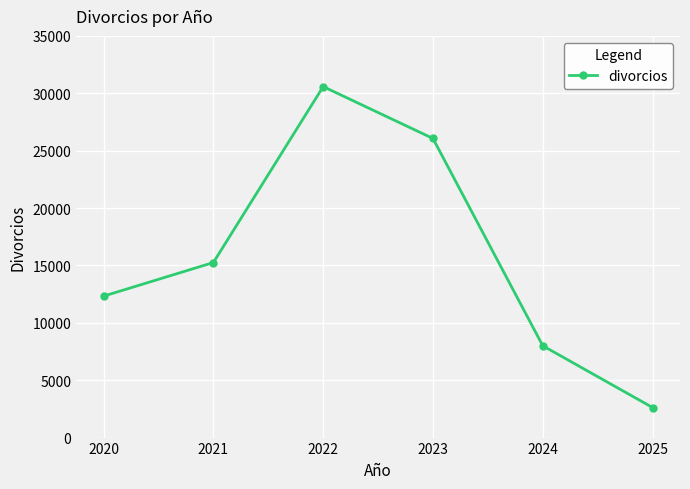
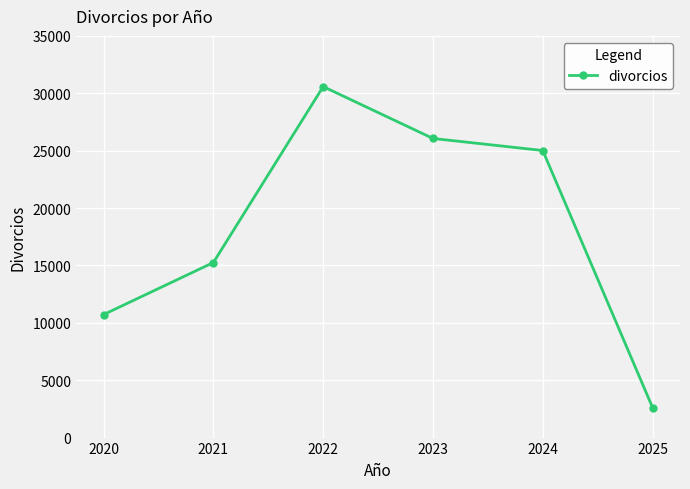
  {
-   "2020": 12300,
+   "2020": 10700,
    "2021": 15300,
    "2022": 30600,
    "2023": 26100,
-   "2024": 8000,
+   "2024": 25000,
    "2025": 2600
  }
